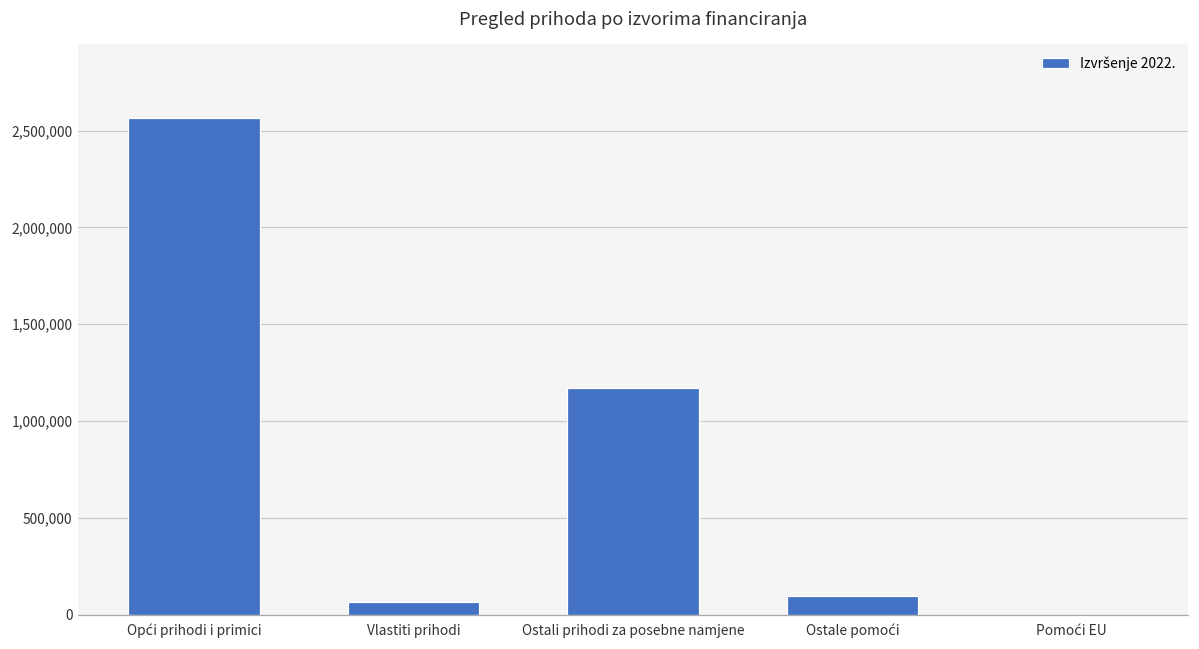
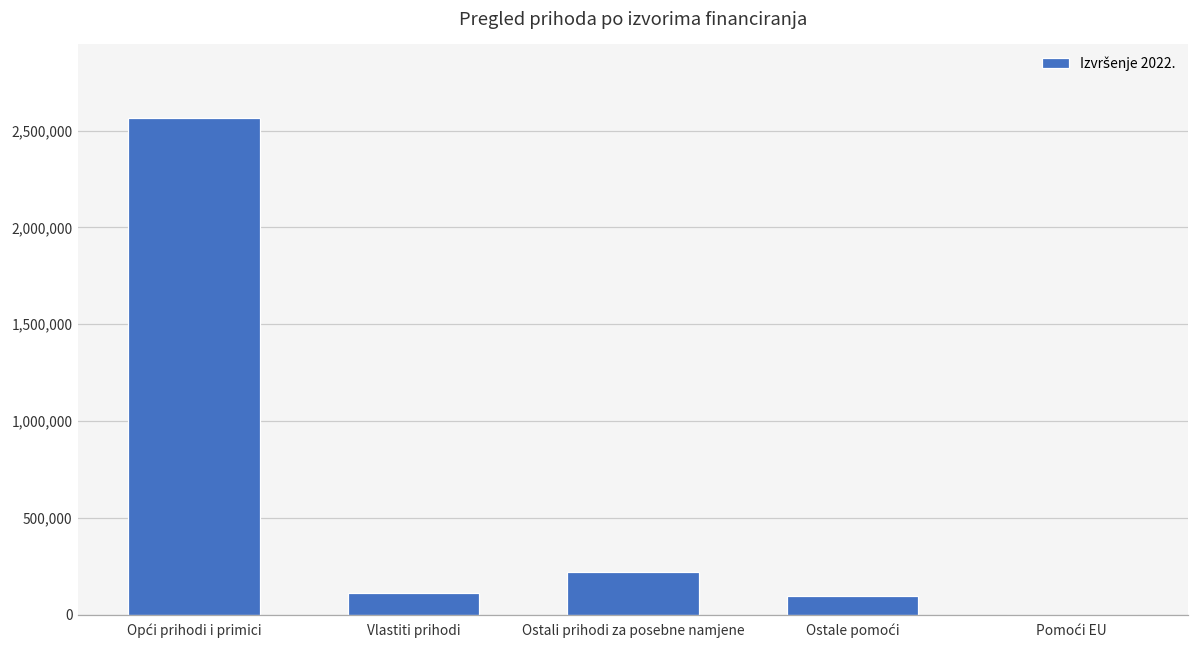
  {
    "Opći prihodi i primici": "2,560,000",
-   "Vlastiti prihodi": "70,000",
-   "Ostali prihodi za posebne namjene": "1,170,000",
+   "Vlastiti prihodi": "110,000",
+   "Ostali prihodi za posebne namjene": "220,000",
    "Ostale pomoći": "90,000",
    "Pomoći EU": "0"
  }
